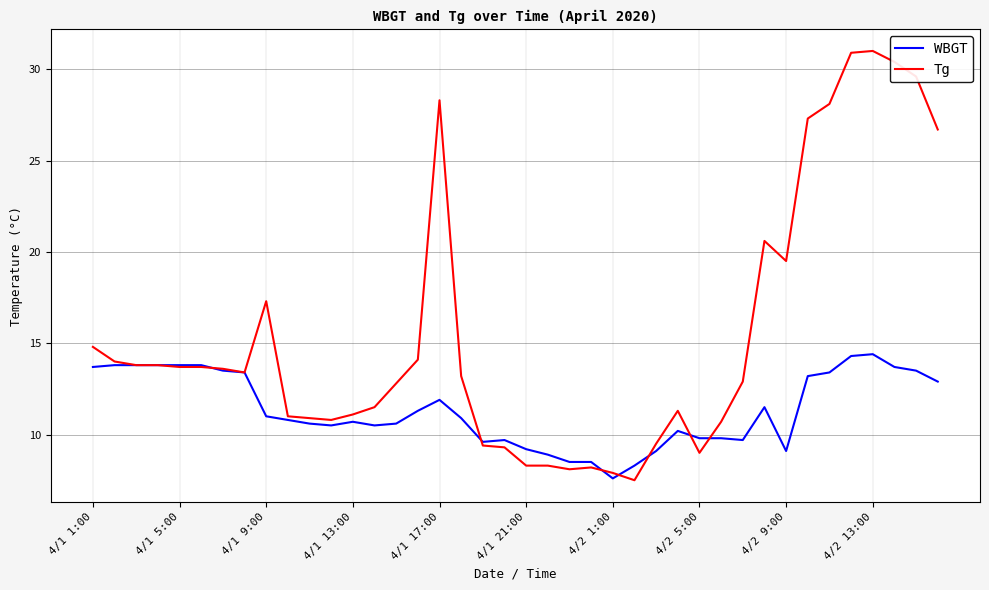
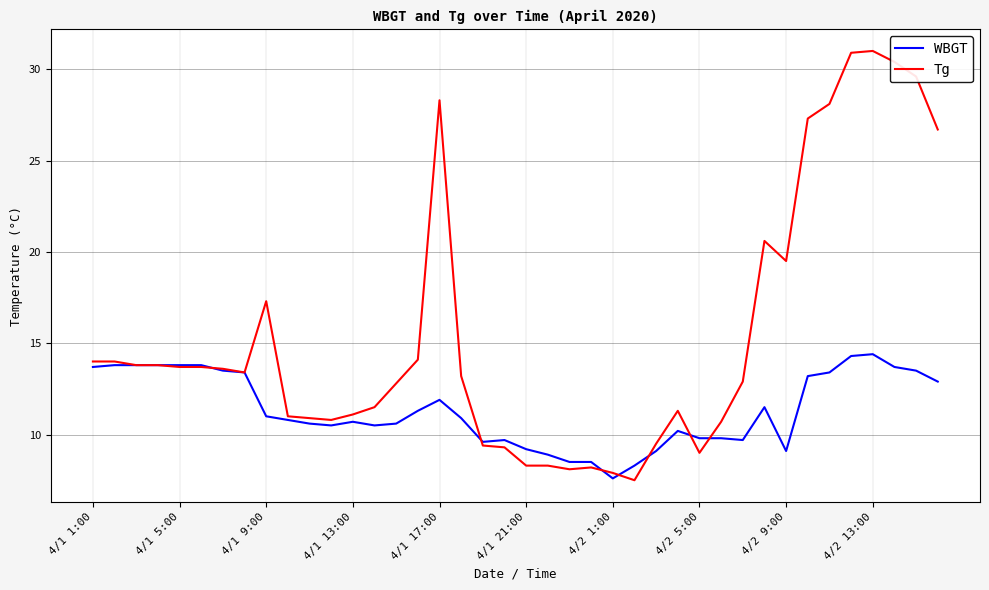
  {
    "WBGT": {
      "4/1 1:00": 13.7,
      "4/1 9:00": 11.0,
      "4/1 13:00": 10.7,
      "4/1 17:00": 11.9,
      "4/1 21:00": 9.2,
      "4/2 1:00": 7.6,
      "4/2 5:00": 9.8,
      "4/2 9:00": 9.1,
      "4/2 13:00": 14.4
    },
    "Tg": {
-     "4/1 1:00": 14.8,
+     "4/1 1:00": 14.0,
      "4/1 9:00": 17.3,
      "4/1 13:00": 11.1,
      "4/1 17:00": 28.3,
      "4/1 21:00": 8.3,
      "4/2 1:00": 7.9,
      "4/2 5:00": 9.0,
      "4/2 9:00": 19.5,
      "4/2 13:00": 31.0
    }
  }
